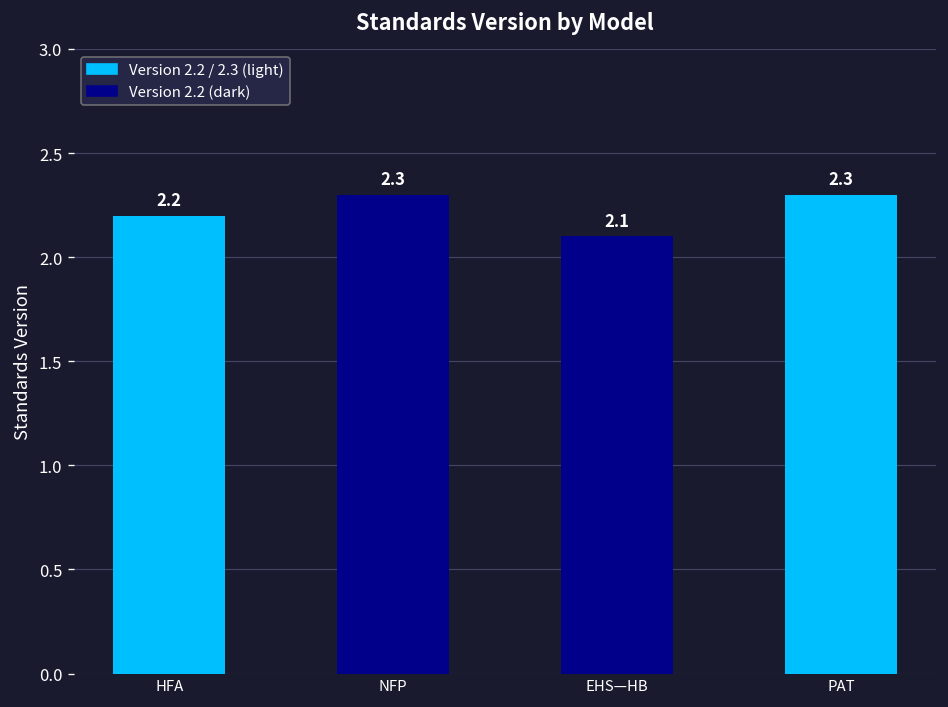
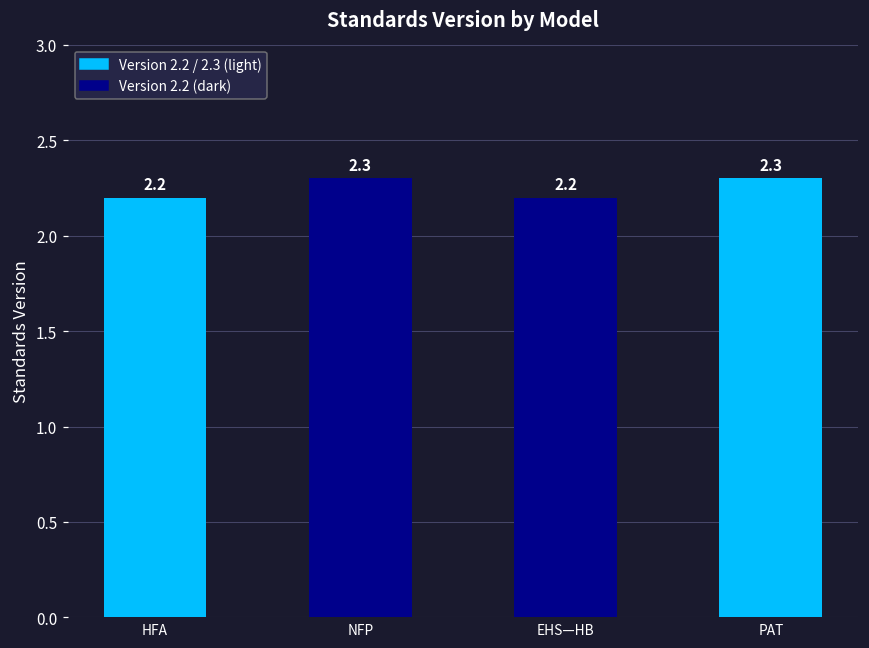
  {
    "HFA": 2.2,
    "NFP": 2.3,
-   "EHS—HB": 2.1,
+   "EHS—HB": 2.2,
    "PAT": 2.3
  }
